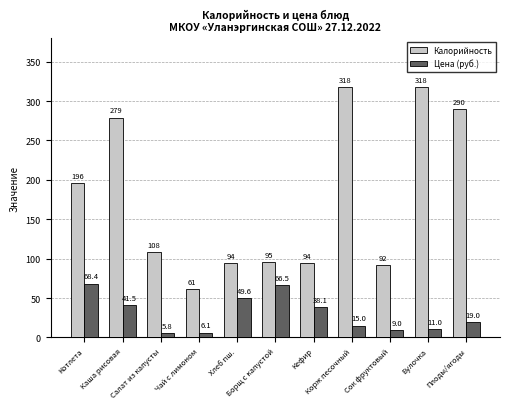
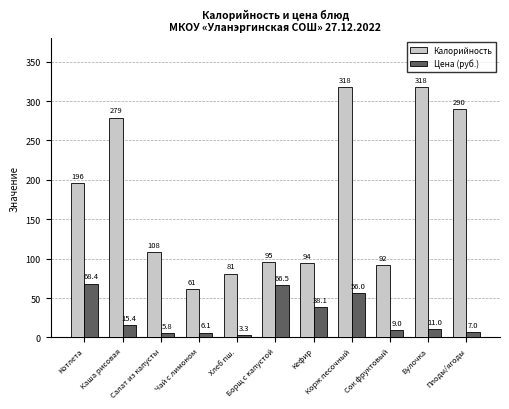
  {
    "Калорийность": {
      "Котлета": 196,
      "Каша рисовая": 279,
      "Салат из капусты": 108,
      "Чай с лимоном": 61,
-     "Хлеб пш.": 94,
+     "Хлеб пш.": 81,
      "Борщ с капустой": 95,
      "Кефир": 94,
      "Корж песочный": 318,
      "Сок фруктовый": 92,
      "Булочка": 318,
      "Плоды/ягоды": 290
    },
    "Цена (руб.)": {
      "Котлета": 68.4,
-     "Каша рисовая": 41.5,
+     "Каша рисовая": 15.4,
      "Салат из капусты": 5.8,
      "Чай с лимоном": 6.1,
-     "Хлеб пш.": 49.6,
+     "Хлеб пш.": 3.3,
      "Борщ с капустой": 66.5,
      "Кефир": 38.1,
-     "Корж песочный": 15.0,
+     "Корж песочный": 56.0,
      "Сок фруктовый": 9.0,
      "Булочка": 11.0,
-     "Плоды/ягоды": 19.0
+     "Плоды/ягоды": 7.0
    }
  }
